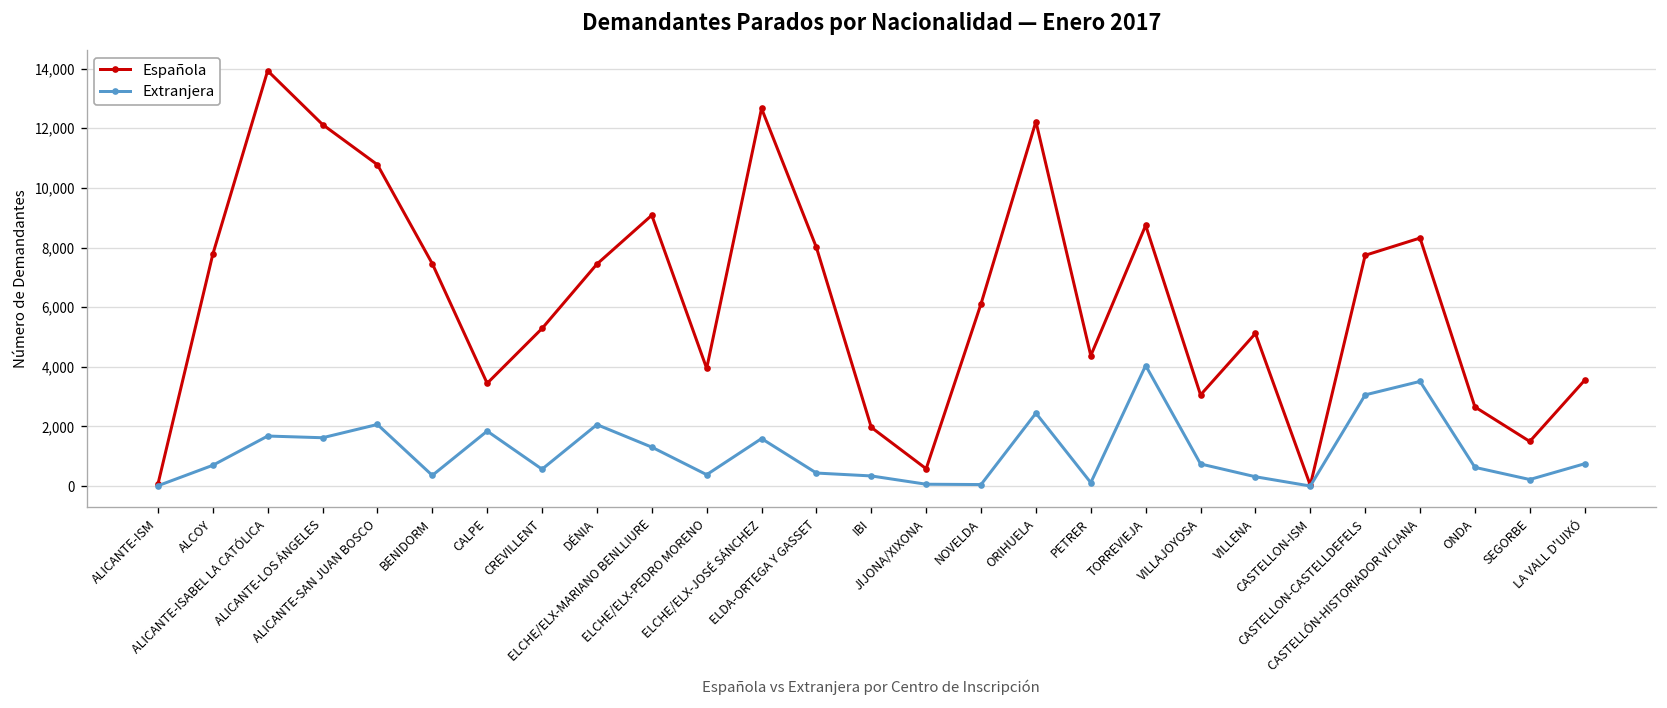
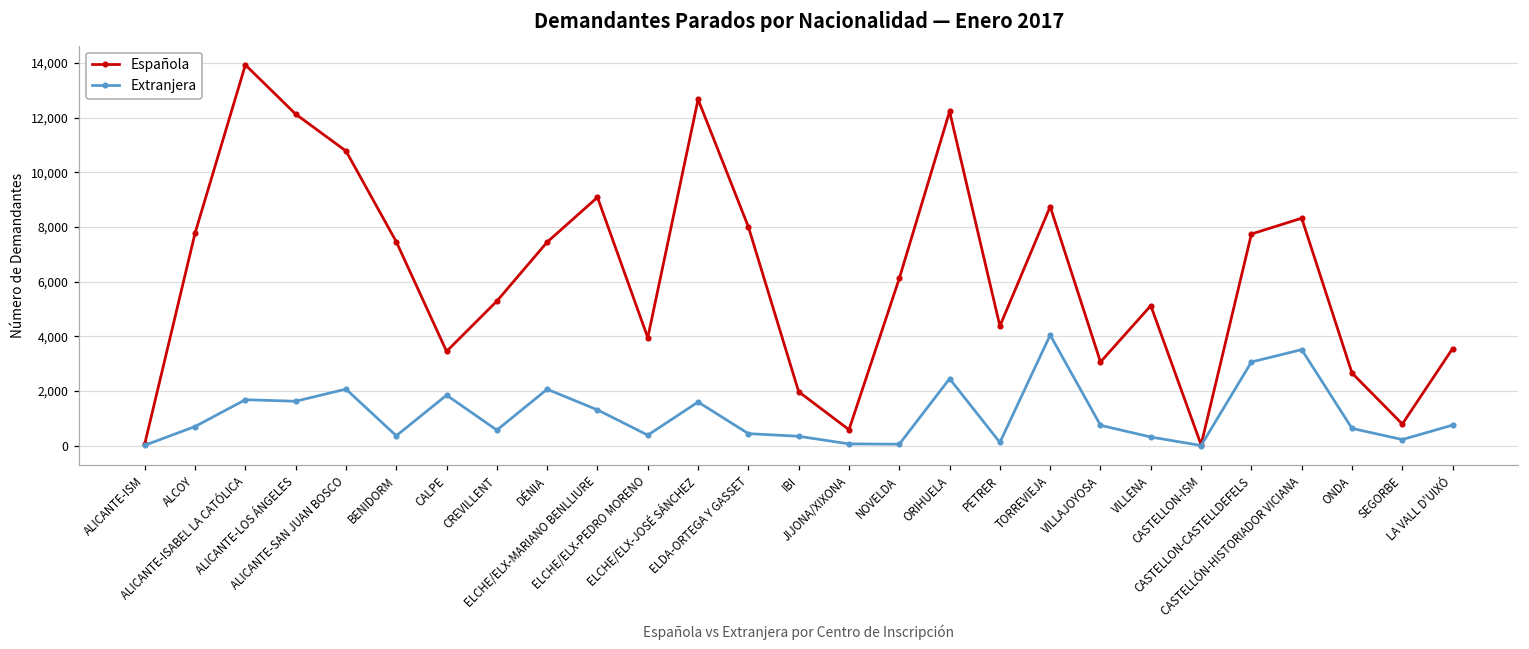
  {
    "Española": {
      "ALCOY": "7,800",
      "ALICANTE-ISABEL LA CATÓLICA": "13,900",
      "ALICANTE-LOS ÁNGELES": "12,100",
      "ALICANTE-SAN JUAN BOSCO": "10,800",
      "BENIDORM": "7,500",
      "CALPE": "3,400",
      "CREVILLENT": "5,300",
      "DÉNIA": "7,400",
      "ELCHE/ELX-MARIANO BENLLIURE": "9,100",
      "ELCHE/ELX-PEDRO MORENO": "3,900",
      "ELCHE/ELX-JOSÉ SÁNCHEZ": "12,700",
      "ELDA-ORTEGA Y GASSET": "8,000",
      "IBI": "2,000",
      "JIJONA/XIXONA": "600",
      "NOVELDA": "6,100",
      "ORIHUELA": "12,200",
      "PETRER": "4,400",
      "TORREVIEJA": "8,700",
      "VILLAJOYOSA": "3,100",
      "VILLENA": "5,100",
      "CASTELLON-CASTELLDEFELS": "7,700",
      "CASTELLÓN-HISTORIADOR VICIANA": "8,300",
      "ONDA": "2,700",
-     "SEGORBE": "1,500",
+     "SEGORBE": "800",
      "LA VALL D'UIXÓ": "3,500"
    },
    "Extranjera": {
      "ALCOY": "700",
      "ALICANTE-ISABEL LA CATÓLICA": "1,700",
      "ALICANTE-LOS ÁNGELES": "1,600",
      "ALICANTE-SAN JUAN BOSCO": "2,100",
      "BENIDORM": "400",
      "CALPE": "1,800",
      "CREVILLENT": "600",
      "DÉNIA": "2,100",
      "ELCHE/ELX-MARIANO BENLLIURE": "1,300",
      "ELCHE/ELX-PEDRO MORENO": "400",
      "ELCHE/ELX-JOSÉ SÁNCHEZ": "1,600",
      "ELDA-ORTEGA Y GASSET": "400",
      "IBI": "300",
      "JIJONA/XIXONA": "100",
      "NOVELDA": "100",
      "ORIHUELA": "2,400",
      "PETRER": "100",
      "TORREVIEJA": "4,000",
      "VILLAJOYOSA": "700",
      "VILLENA": "300",
      "CASTELLON-CASTELLDEFELS": "3,100",
      "CASTELLÓN-HISTORIADOR VICIANA": "3,500",
      "ONDA": "600",
      "SEGORBE": "200",
      "LA VALL D'UIXÓ": "700"
    }
  }
